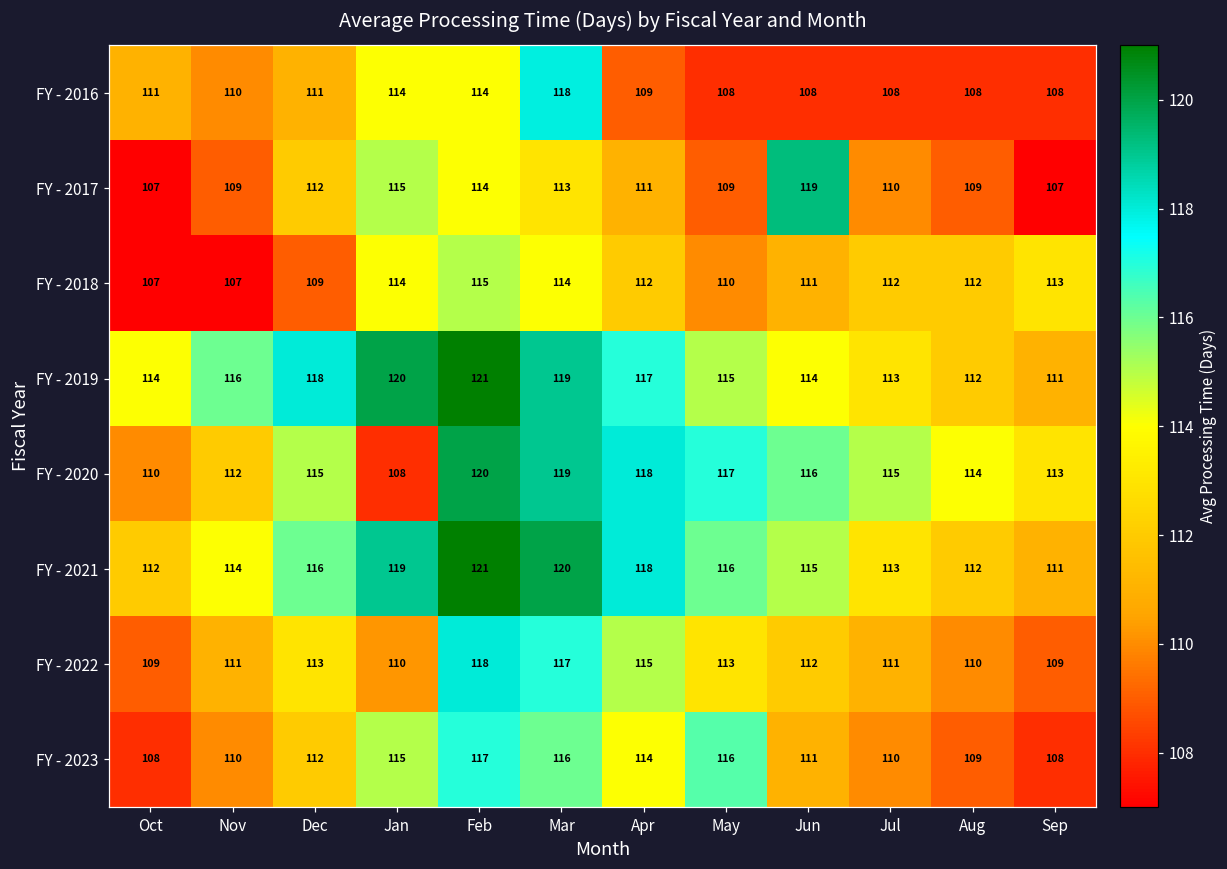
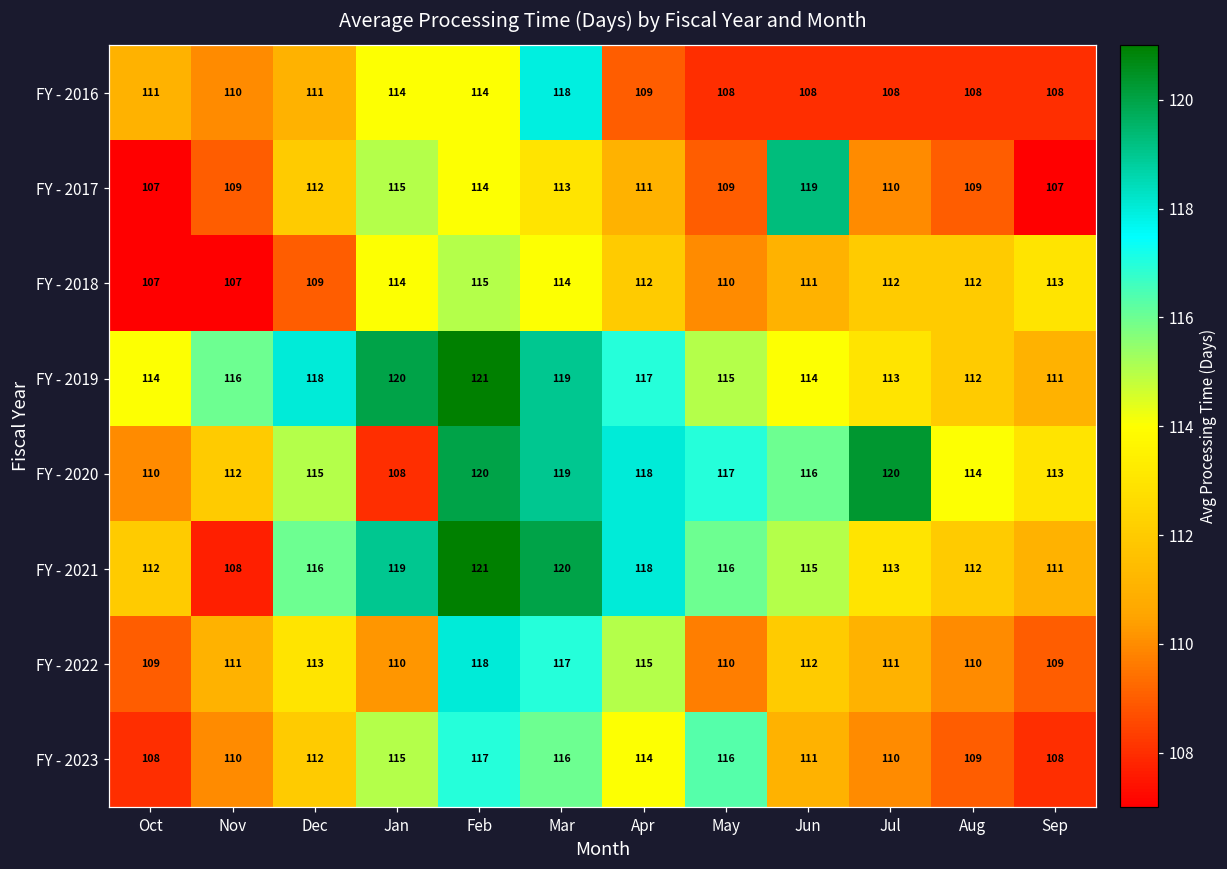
  {
    "FY - 2016": {
      "Oct": 111,
      "Nov": 110,
      "Dec": 111,
      "Jan": 114,
      "Feb": 114,
      "Mar": 118,
      "Apr": 109,
      "May": 108,
      "Jun": 108,
      "Jul": 108,
      "Aug": 108,
      "Sep": 108
    },
    "FY - 2017": {
      "Oct": 107,
      "Nov": 109,
      "Dec": 112,
      "Jan": 115,
      "Feb": 114,
      "Mar": 113,
      "Apr": 111,
      "May": 109,
      "Jun": 119,
      "Jul": 110,
      "Aug": 109,
      "Sep": 107
    },
    "FY - 2018": {
      "Oct": 107,
      "Nov": 107,
      "Dec": 109,
      "Jan": 114,
      "Feb": 115,
      "Mar": 114,
      "Apr": 112,
      "May": 110,
      "Jun": 111,
      "Jul": 112,
      "Aug": 112,
      "Sep": 113
    },
    "FY - 2019": {
      "Oct": 114,
      "Nov": 116,
      "Dec": 118,
      "Jan": 120,
      "Feb": 121,
      "Mar": 119,
      "Apr": 117,
      "May": 115,
      "Jun": 114,
      "Jul": 113,
      "Aug": 112,
      "Sep": 111
    },
    "FY - 2020": {
      "Oct": 110,
      "Nov": 112,
      "Dec": 115,
      "Jan": 108,
      "Feb": 120,
      "Mar": 119,
      "Apr": 118,
      "May": 117,
      "Jun": 116,
-     "Jul": 115,
+     "Jul": 120,
      "Aug": 114,
      "Sep": 113
    },
    "FY - 2021": {
      "Oct": 112,
-     "Nov": 114,
+     "Nov": 108,
      "Dec": 116,
      "Jan": 119,
      "Feb": 121,
      "Mar": 120,
      "Apr": 118,
      "May": 116,
      "Jun": 115,
      "Jul": 113,
      "Aug": 112,
      "Sep": 111
    },
    "FY - 2022": {
      "Oct": 109,
      "Nov": 111,
      "Dec": 113,
      "Jan": 110,
      "Feb": 118,
      "Mar": 117,
      "Apr": 115,
-     "May": 113,
+     "May": 110,
      "Jun": 112,
      "Jul": 111,
      "Aug": 110,
      "Sep": 109
    },
    "FY - 2023": {
      "Oct": 108,
      "Nov": 110,
      "Dec": 112,
      "Jan": 115,
      "Feb": 117,
      "Mar": 116,
      "Apr": 114,
      "May": 116,
      "Jun": 111,
      "Jul": 110,
      "Aug": 109,
      "Sep": 108
    }
  }
